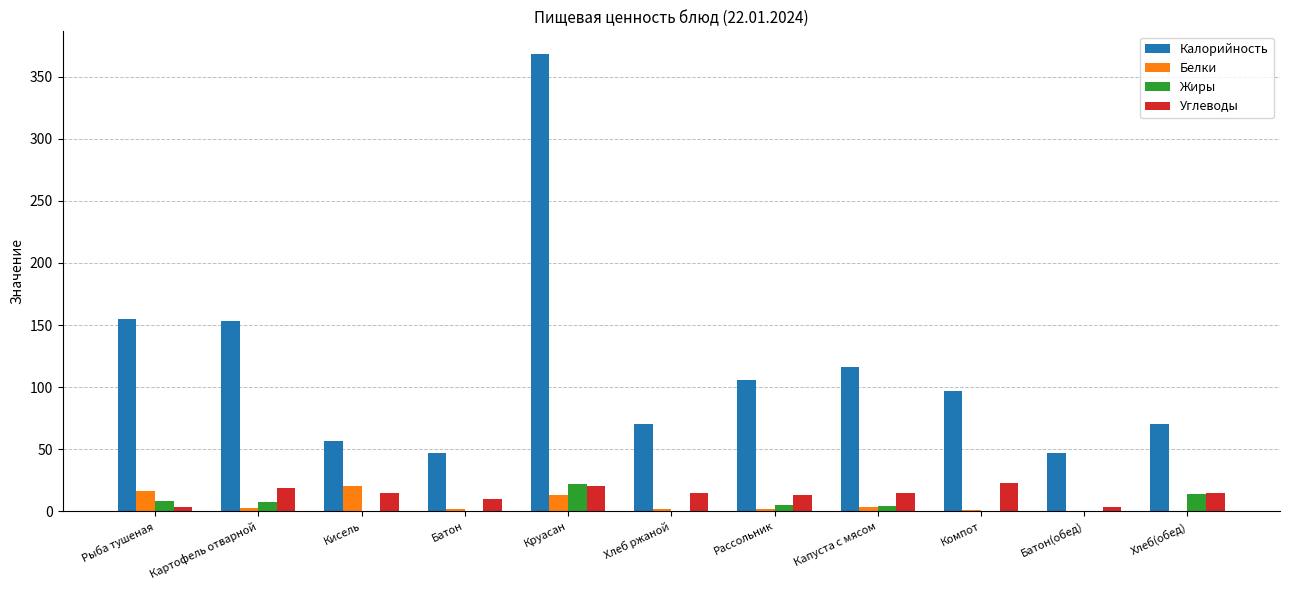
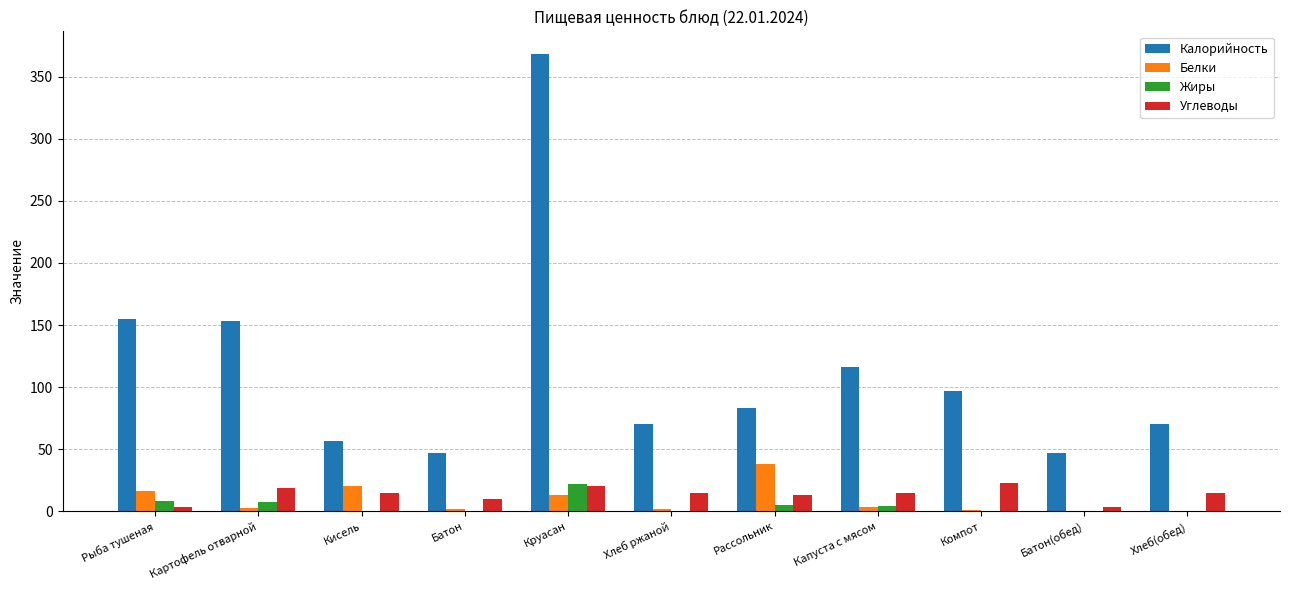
  {
    "Калорийность": {
      "Рыба тушеная": 155,
      "Картофель отварной": 153,
      "Кисель": 57,
      "Батон": 47,
      "Круасан": 368,
      "Хлеб ржаной": 71,
-     "Рассольник": 106,
+     "Рассольник": 83,
      "Капуста с мясом": 116,
      "Компот": 97,
      "Батон(обед)": 47,
      "Хлеб(обед)": 71
    },
    "Белки": {
      "Рыба тушеная": 16,
      "Картофель отварной": 3,
      "Кисель": 21,
      "Круасан": 14,
      "Хлеб ржаной": 2,
-     "Рассольник": 2,
+     "Рассольник": 38,
      "Капуста с мясом": 4
    },
    "Жиры": {
      "Рыба тушеная": 9,
      "Картофель отварной": 7,
      "Круасан": 22,
      "Рассольник": 5,
      "Капуста с мясом": 5,
-     "Хлеб(обед)": 14
+     "Хлеб(обед)": 0
    },
    "Углеводы": {
      "Рыба тушеная": 4,
      "Картофель отварной": 19,
      "Кисель": 15,
      "Батон": 10,
      "Круасан": 21,
      "Хлеб ржаной": 15,
      "Рассольник": 13,
      "Капуста с мясом": 15,
      "Компот": 23,
      "Батон(обед)": 3,
      "Хлеб(обед)": 15
    }
  }
